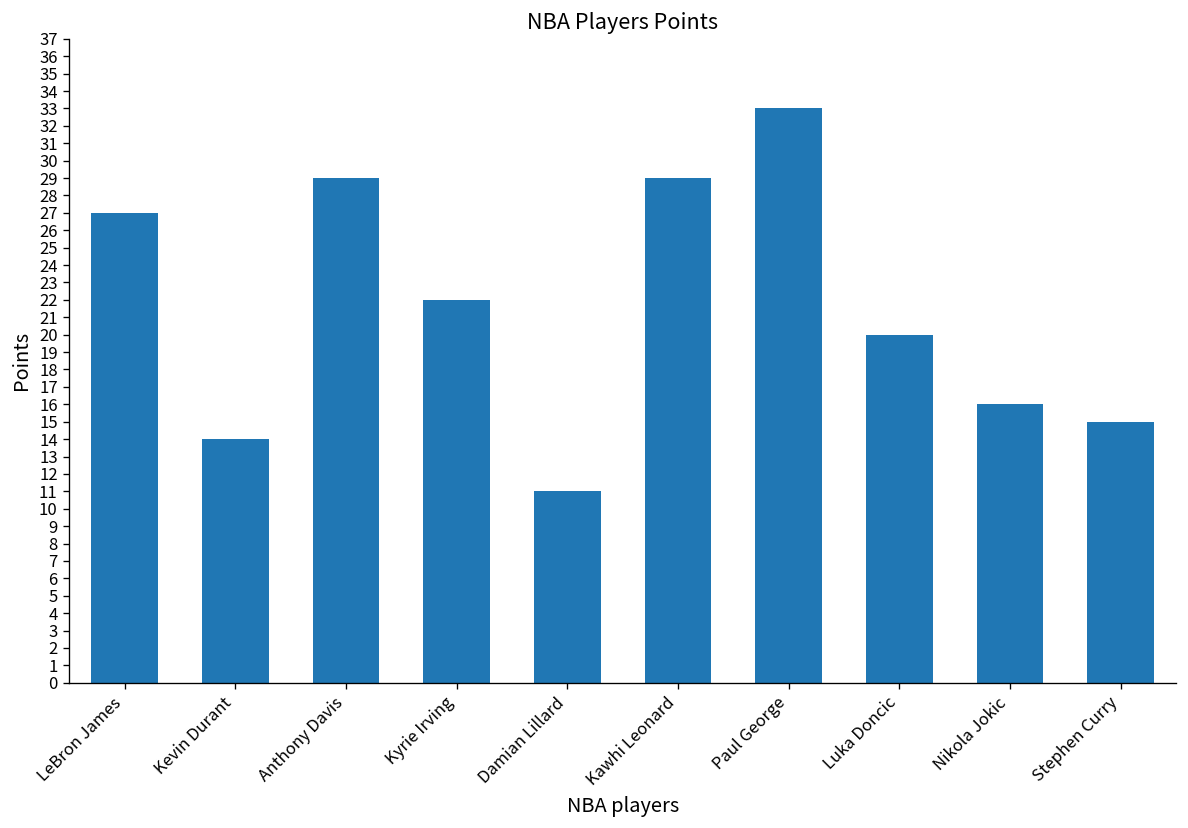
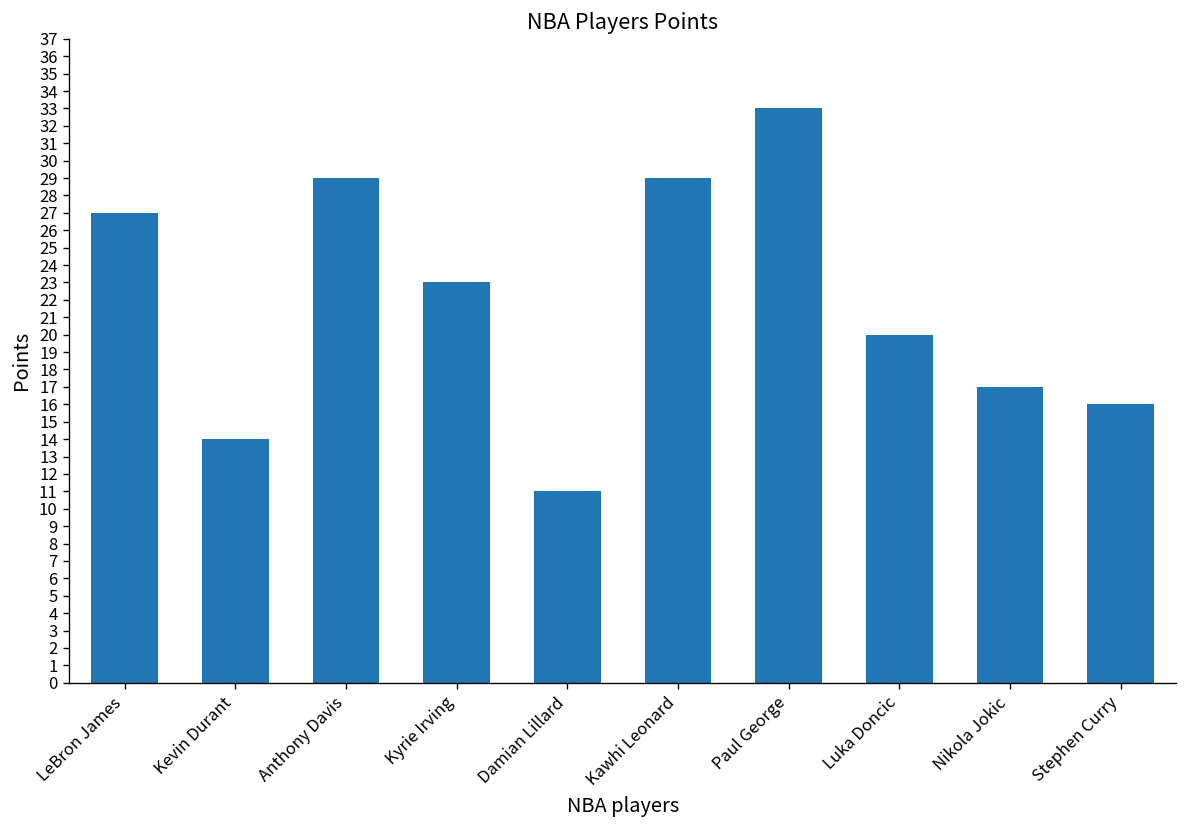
  {
    "LeBron James": 27,
    "Kevin Durant": 14,
    "Anthony Davis": 29,
-   "Kyrie Irving": 22,
+   "Kyrie Irving": 23,
    "Damian Lillard": 11,
    "Kawhi Leonard": 29,
    "Paul George": 33,
    "Luka Doncic": 20,
-   "Nikola Jokic": 16,
-   "Stephen Curry": 15
+   "Nikola Jokic": 17,
+   "Stephen Curry": 16
  }
